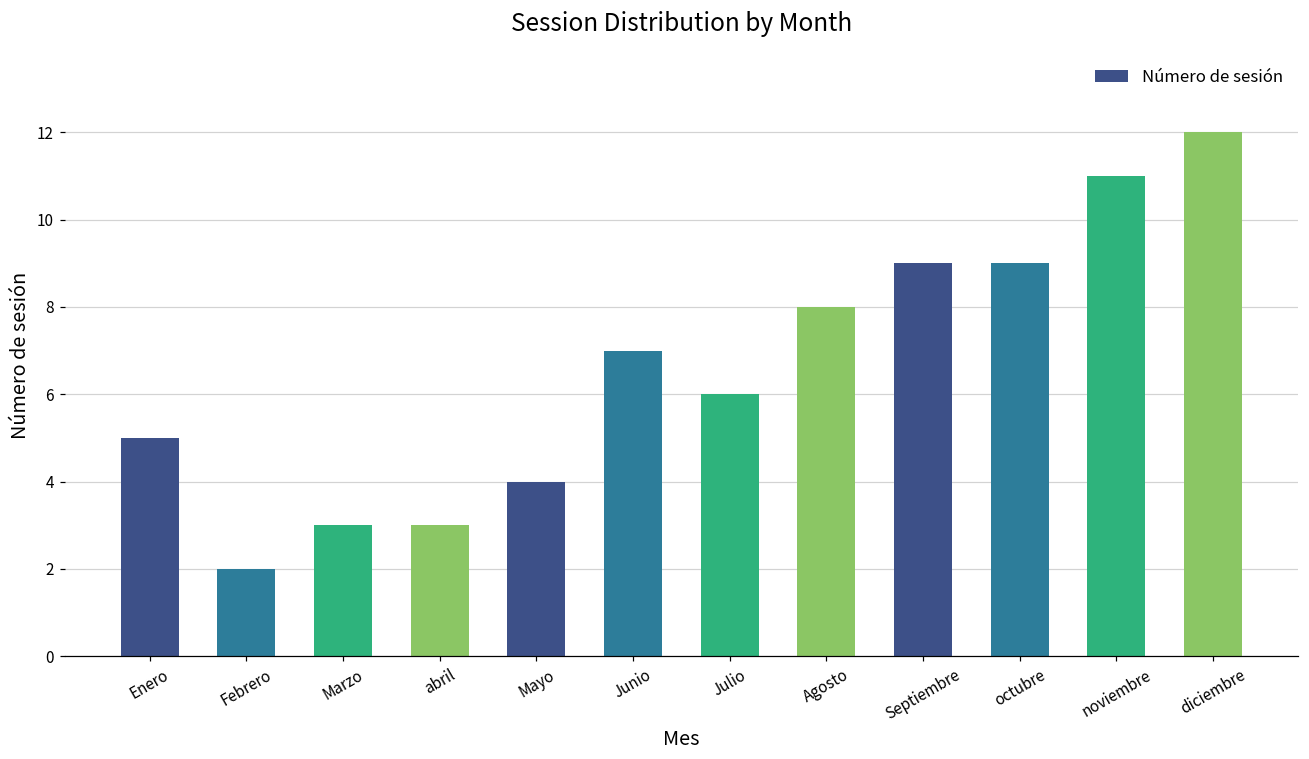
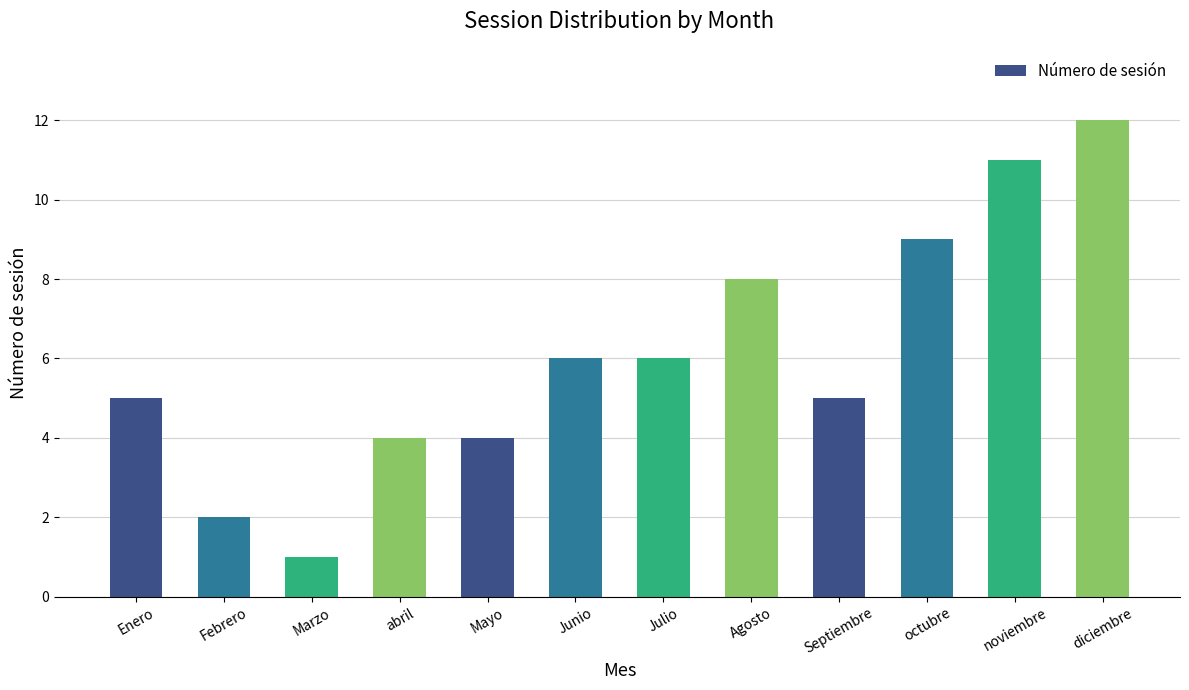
  {
    "Enero": 5,
    "Febrero": 2,
-   "Marzo": 3,
-   "abril": 3,
+   "Marzo": 1,
+   "abril": 4,
    "Mayo": 4,
-   "Junio": 7,
+   "Junio": 6,
    "Julio": 6,
    "Agosto": 8,
-   "Septiembre": 9,
+   "Septiembre": 5,
    "octubre": 9,
    "noviembre": 11,
    "diciembre": 12
  }
